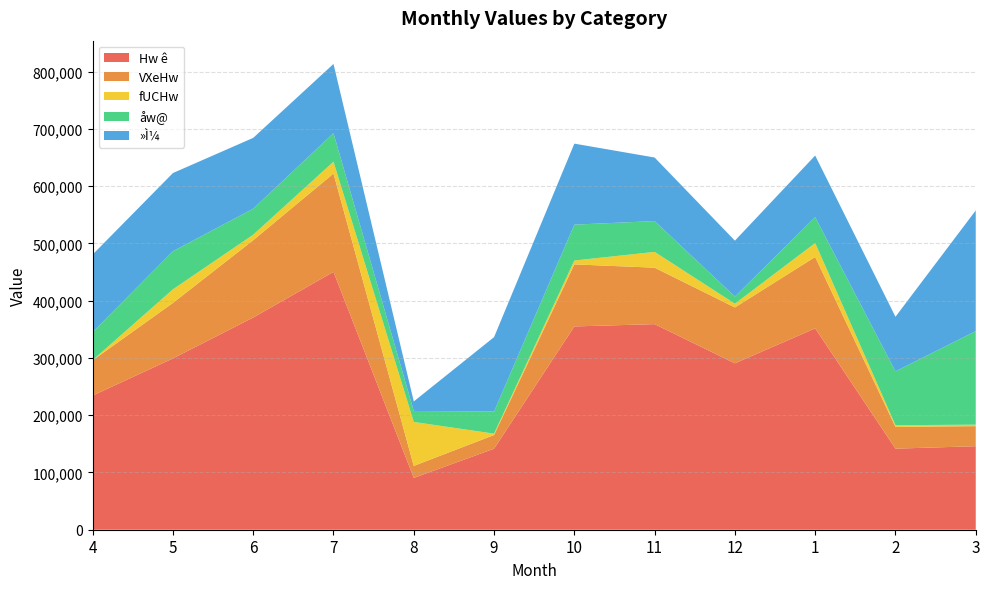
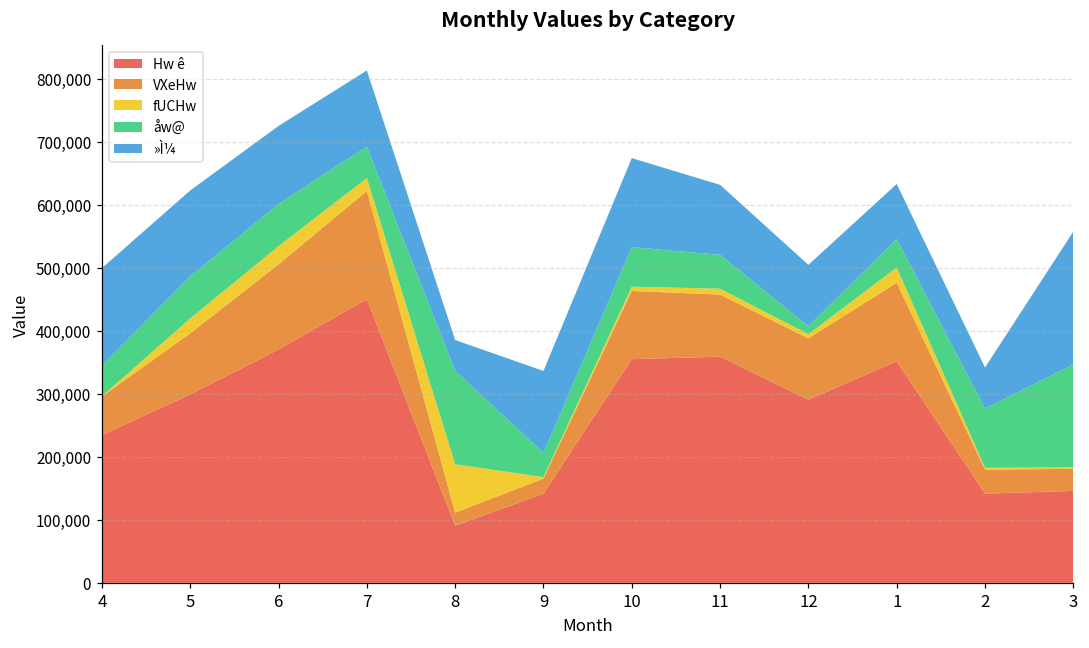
  {
    "fUCHw": {
      "5": "20,000",
-     "6": "10,000",
+     "6": "30,000",
      "7": "20,000",
      "8": "80,000",
      "10": "10,000",
-     "11": "30,000",
+     "11": "10,000",
      "12": "10,000",
      "1": "20,000"
    },
    "åw@": {
      "4": "50,000",
      "5": "70,000",
-     "6": "50,000",
+     "6": "70,000",
      "7": "50,000",
-     "8": "20,000",
+     "8": "150,000",
      "9": "40,000",
      "10": "60,000",
      "11": "50,000",
      "12": "10,000",
      "1": "50,000",
      "2": "90,000",
      "3": "160,000"
    },
    "»Ì¼": {
-     "4": "140,000",
+     "4": "150,000",
      "5": "140,000",
      "6": "120,000",
      "7": "120,000",
-     "8": "20,000",
+     "8": "50,000",
      "9": "130,000",
      "10": "140,000",
      "11": "110,000",
      "12": "100,000",
-     "1": "110,000",
-     "2": "100,000",
+     "1": "90,000",
+     "2": "70,000",
      "3": "210,000"
    }
  }
